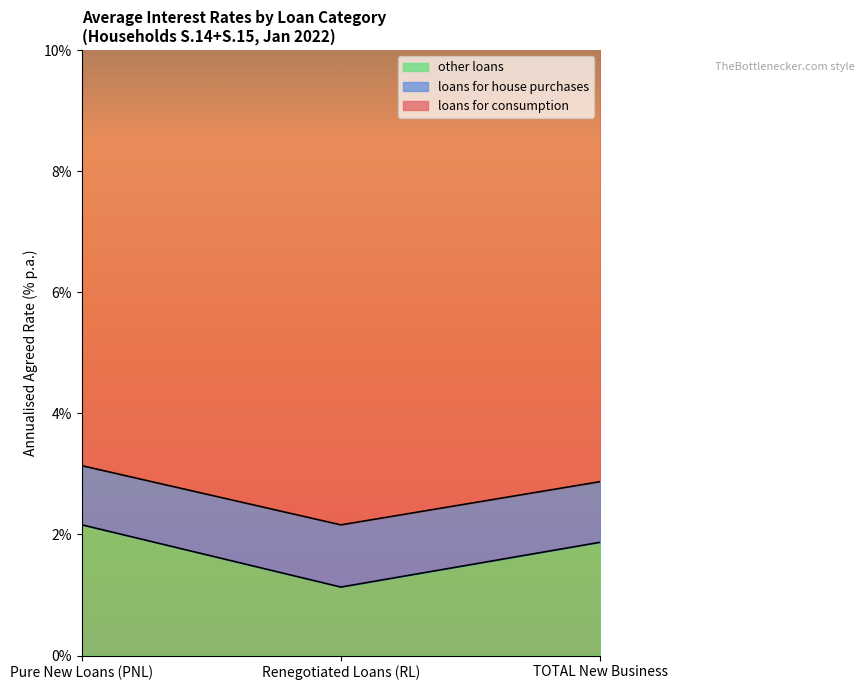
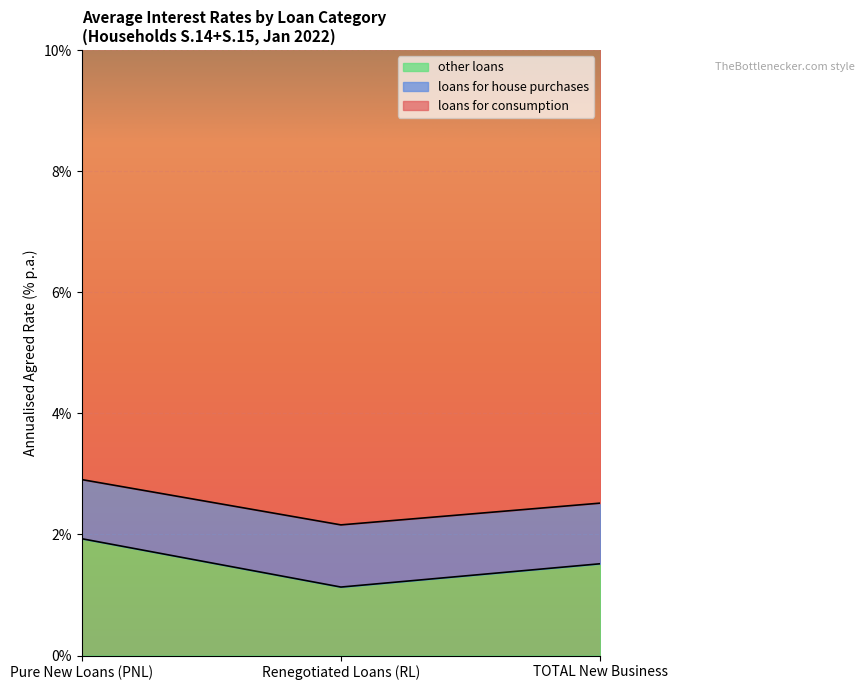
  {
    "other loans": {
-     "Pure New Loans (PNL)": "2.2%",
+     "Pure New Loans (PNL)": "1.9%",
      "Renegotiated Loans (RL)": "1.1%",
-     "TOTAL New Business": "1.9%"
+     "TOTAL New Business": "1.5%"
    },
    "loans for house purchases": {
      "Pure New Loans (PNL)": "1.0%",
      "Renegotiated Loans (RL)": "1.0%",
      "TOTAL New Business": "1.0%"
    }
  }
